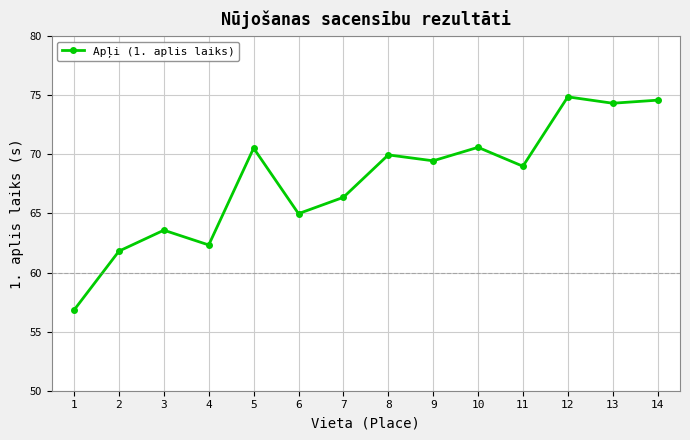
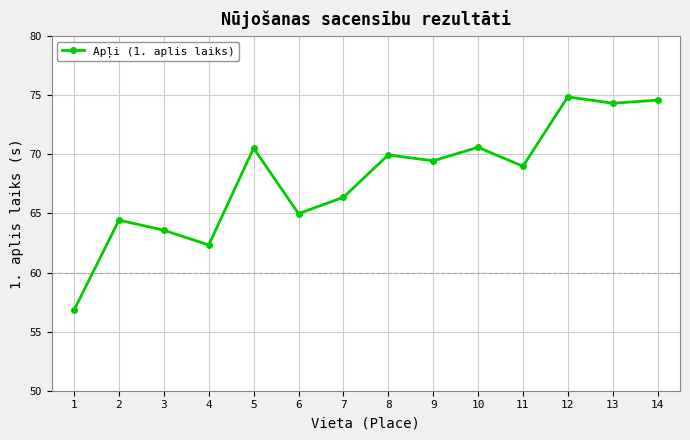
  {
    "1": 56.8,
-   "2": 61.8,
+   "2": 64.4,
    "3": 63.6,
    "4": 62.3,
    "5": 70.5,
    "6": 65.0,
    "7": 66.4,
    "8": 70.0,
    "9": 69.5,
    "10": 70.6,
    "11": 69.0,
    "12": 74.9,
    "13": 74.3,
    "14": 74.6
  }
